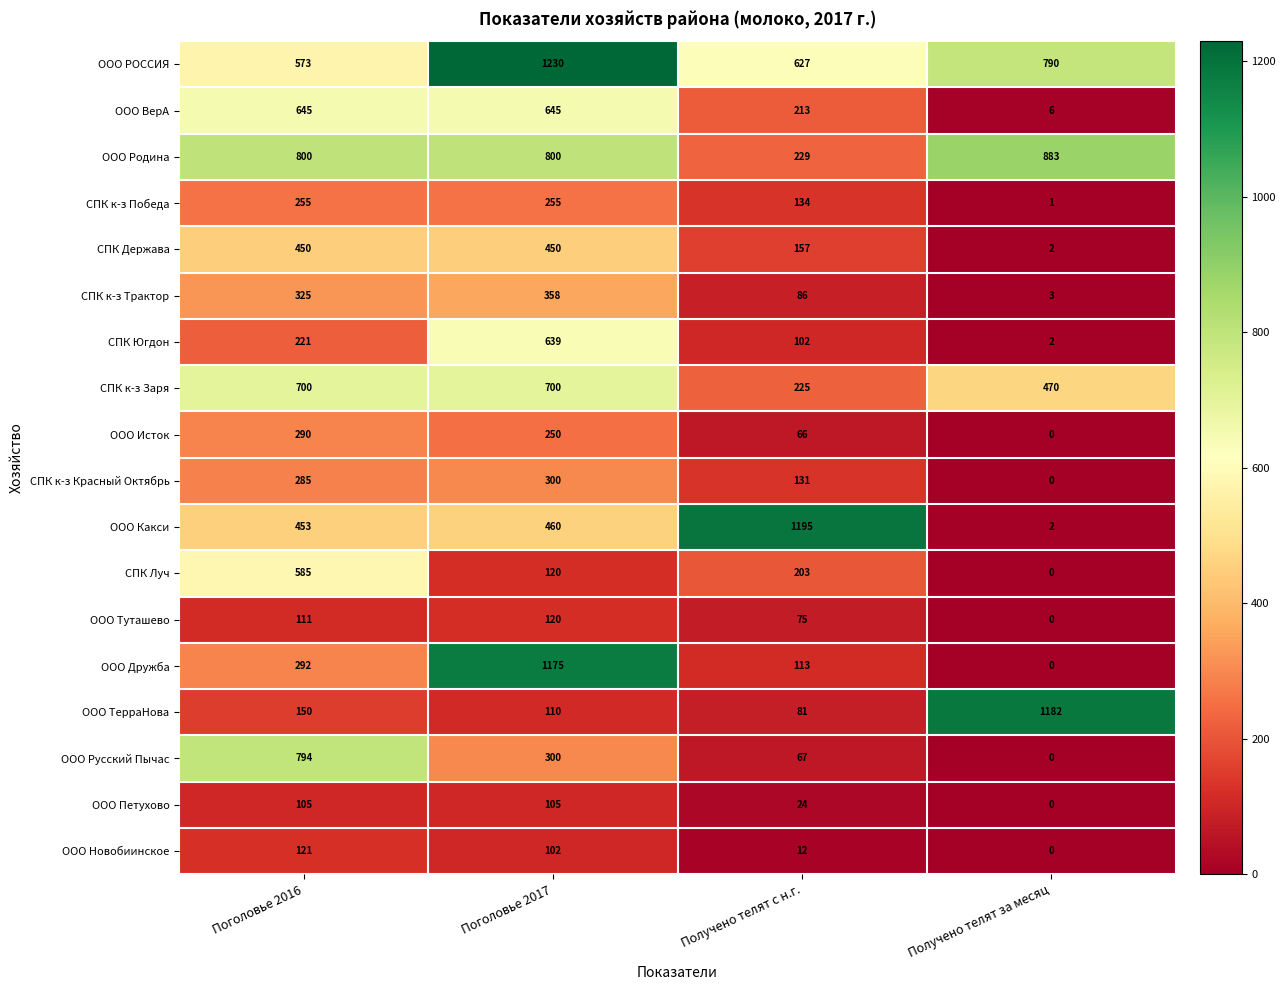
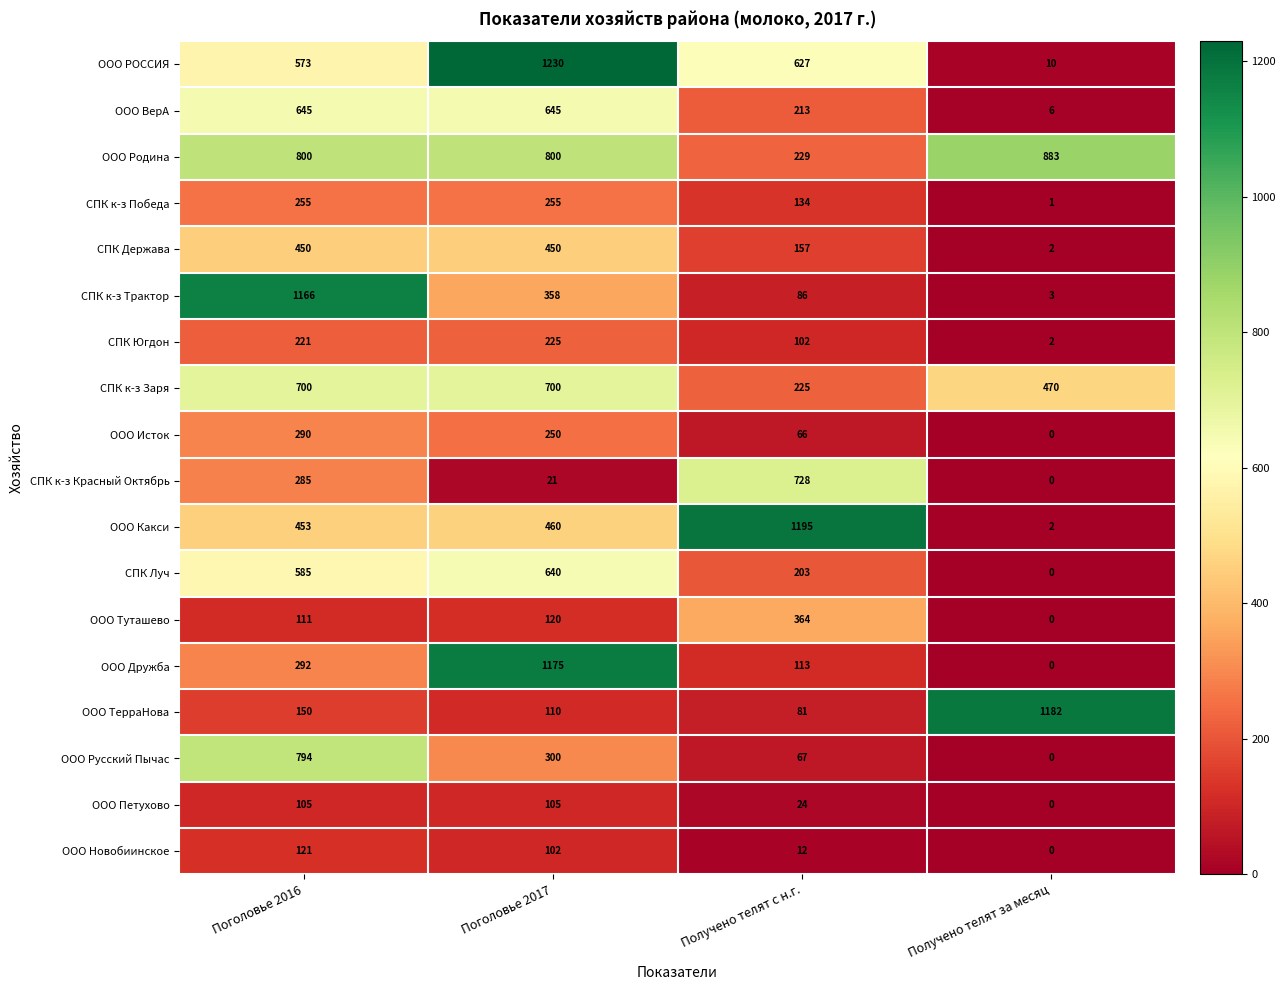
  {
    "ООО РОССИЯ": {
      "Поголовье 2016": 573,
      "Поголовье 2017": 1230,
      "Получено телят с н.г.": 627,
-     "Получено телят за месяц": 790
+     "Получено телят за месяц": 10
    },
    "ООО ВерА": {
      "Поголовье 2016": 645,
      "Поголовье 2017": 645,
      "Получено телят с н.г.": 213,
      "Получено телят за месяц": 6
    },
    "ООО Родина": {
      "Поголовье 2016": 800,
      "Поголовье 2017": 800,
      "Получено телят с н.г.": 229,
      "Получено телят за месяц": 883
    },
    "СПК к-з Победа": {
      "Поголовье 2016": 255,
      "Поголовье 2017": 255,
      "Получено телят с н.г.": 134,
      "Получено телят за месяц": 1
    },
    "СПК Держава": {
      "Поголовье 2016": 450,
      "Поголовье 2017": 450,
      "Получено телят с н.г.": 157,
      "Получено телят за месяц": 2
    },
    "СПК к-з Трактор": {
-     "Поголовье 2016": 325,
+     "Поголовье 2016": 1166,
      "Поголовье 2017": 358,
      "Получено телят с н.г.": 86,
      "Получено телят за месяц": 3
    },
    "СПК Югдон": {
      "Поголовье 2016": 221,
-     "Поголовье 2017": 639,
+     "Поголовье 2017": 225,
      "Получено телят с н.г.": 102,
      "Получено телят за месяц": 2
    },
    "СПК к-з Заря": {
      "Поголовье 2016": 700,
      "Поголовье 2017": 700,
      "Получено телят с н.г.": 225,
      "Получено телят за месяц": 470
    },
    "ООО Исток": {
      "Поголовье 2016": 290,
      "Поголовье 2017": 250,
      "Получено телят с н.г.": 66,
      "Получено телят за месяц": 0
    },
    "СПК к-з Красный Октябрь": {
      "Поголовье 2016": 285,
-     "Поголовье 2017": 300,
-     "Получено телят с н.г.": 131,
+     "Поголовье 2017": 21,
+     "Получено телят с н.г.": 728,
      "Получено телят за месяц": 0
    },
    "ООО Какси": {
      "Поголовье 2016": 453,
      "Поголовье 2017": 460,
      "Получено телят с н.г.": 1195,
      "Получено телят за месяц": 2
    },
    "СПК Луч": {
      "Поголовье 2016": 585,
-     "Поголовье 2017": 120,
+     "Поголовье 2017": 640,
      "Получено телят с н.г.": 203,
      "Получено телят за месяц": 0
    },
    "ООО Туташево": {
      "Поголовье 2016": 111,
      "Поголовье 2017": 120,
-     "Получено телят с н.г.": 75,
+     "Получено телят с н.г.": 364,
      "Получено телят за месяц": 0
    },
    "ООО Дружба": {
      "Поголовье 2016": 292,
      "Поголовье 2017": 1175,
      "Получено телят с н.г.": 113,
      "Получено телят за месяц": 0
    },
    "ООО ТерраНова": {
      "Поголовье 2016": 150,
      "Поголовье 2017": 110,
      "Получено телят с н.г.": 81,
      "Получено телят за месяц": 1182
    },
    "ООО Русский Пычас": {
      "Поголовье 2016": 794,
      "Поголовье 2017": 300,
      "Получено телят с н.г.": 67,
      "Получено телят за месяц": 0
    },
    "ООО Петухово": {
      "Поголовье 2016": 105,
      "Поголовье 2017": 105,
      "Получено телят с н.г.": 24,
      "Получено телят за месяц": 0
    },
    "ООО Новобиинское": {
      "Поголовье 2016": 121,
      "Поголовье 2017": 102,
      "Получено телят с н.г.": 12,
      "Получено телят за месяц": 0
    }
  }
